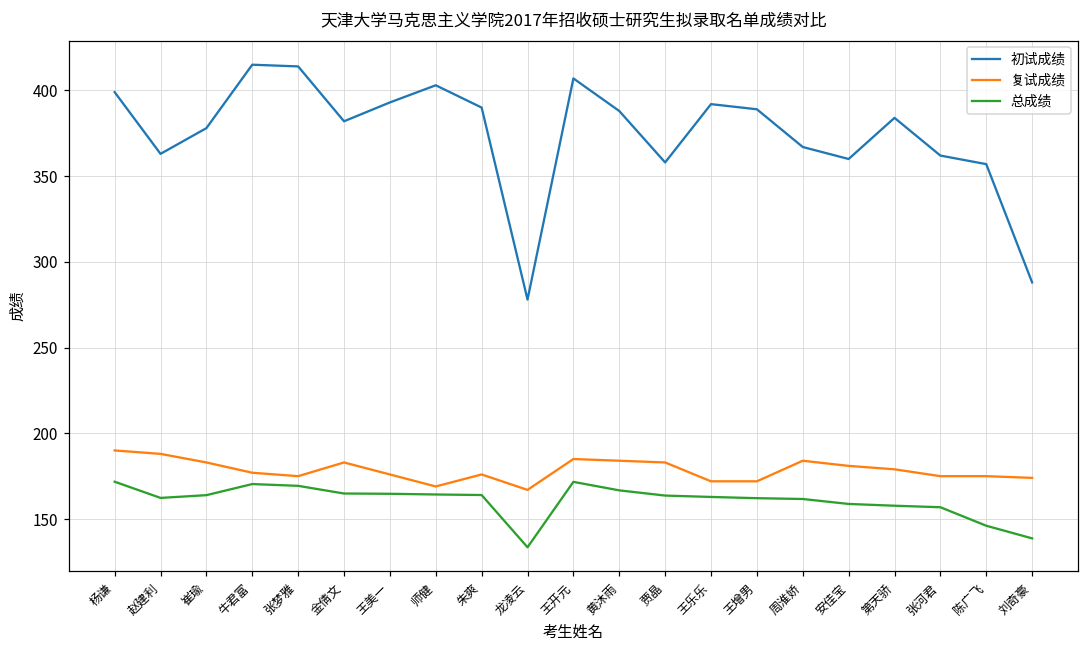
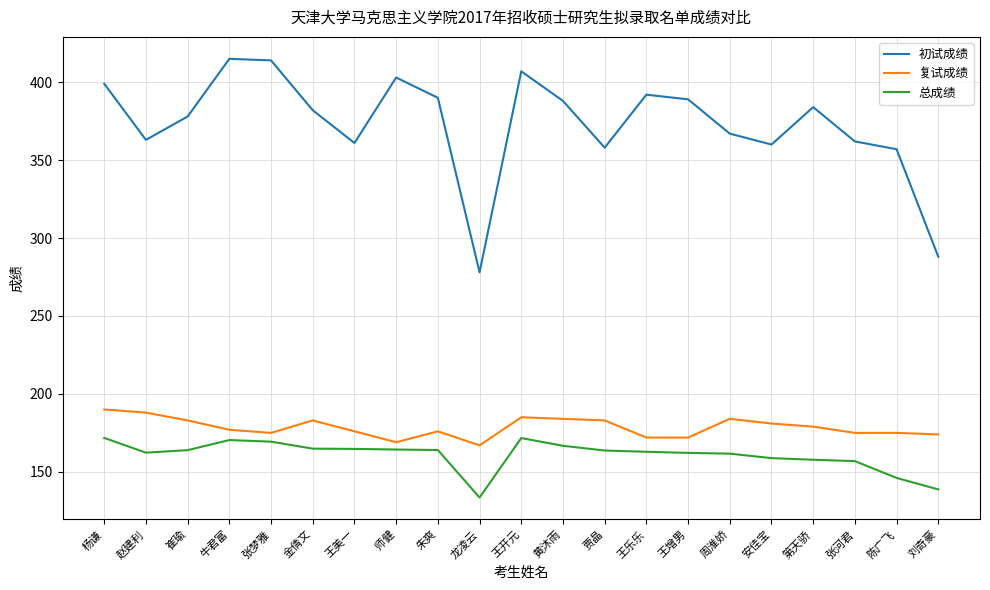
  {
    "初试成绩": {
      "杨谦": 399,
      "赵建利": 363,
      "崔瑜": 378,
      "牛君富": 415,
      "张梦雅": 414,
      "金倩文": 382,
-     "王美一": 393,
+     "王美一": 361,
      "师健": 403,
      "朱爽": 390,
      "龙凌云": 278,
      "王开元": 407,
      "黄沐雨": 388,
      "贾晶": 358,
      "王乐乐": 392,
      "王增男": 389,
      "周淮娇": 367,
      "安佳宝": 360,
      "第天骄": 384,
      "张河君": 362,
      "陈广飞": 357,
      "刘奇豪": 288
    },
    "复试成绩": {
      "杨谦": 190,
      "赵建利": 188,
      "崔瑜": 183,
      "牛君富": 177,
      "张梦雅": 175,
      "金倩文": 183,
      "王美一": 176,
      "师健": 169,
      "朱爽": 176,
      "龙凌云": 167,
      "王开元": 185,
      "黄沐雨": 184,
      "贾晶": 183,
      "王乐乐": 172,
      "王增男": 172,
      "周淮娇": 184,
      "安佳宝": 181,
      "第天骄": 179,
      "张河君": 175,
      "陈广飞": 175,
      "刘奇豪": 174
    },
    "总成绩": {
      "杨谦": 172,
      "赵建利": 162,
      "崔瑜": 164,
      "牛君富": 170,
      "张梦雅": 169,
      "金倩文": 165,
      "王美一": 165,
      "师健": 164,
      "朱爽": 164,
      "龙凌云": 134,
      "王开元": 172,
      "黄沐雨": 167,
      "贾晶": 164,
      "王乐乐": 163,
      "王增男": 162,
      "周淮娇": 162,
      "安佳宝": 159,
      "第天骄": 158,
      "张河君": 157,
      "陈广飞": 146,
      "刘奇豪": 139
    }
  }
